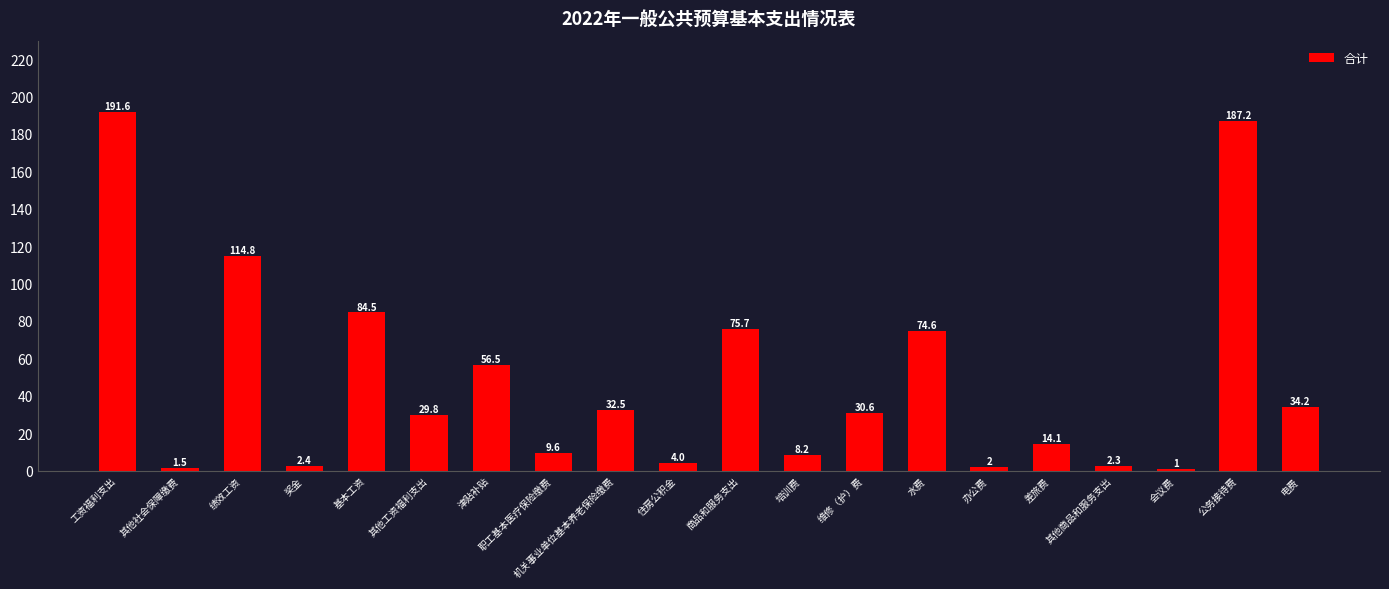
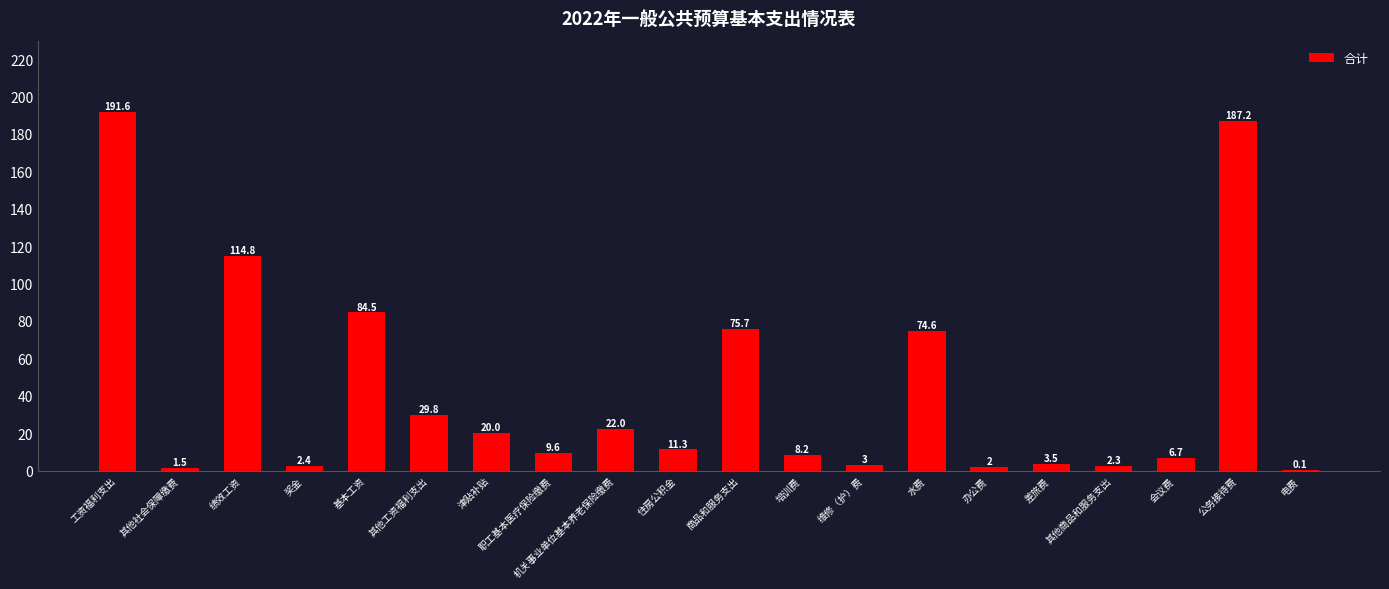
  {
    "工资福利支出": 191.6,
    "其他社会保障缴费": 1.5,
    "绩效工资": 114.8,
    "奖金": 2.4,
    "基本工资": 84.5,
    "其他工资福利支出": 29.8,
-   "津贴补贴": 56.5,
+   "津贴补贴": 20.0,
    "职工基本医疗保险缴费": 9.6,
-   "机关事业单位基本养老保险缴费": 32.5,
-   "住房公积金": 4.0,
+   "机关事业单位基本养老保险缴费": 22.0,
+   "住房公积金": 11.3,
    "商品和服务支出": 75.7,
    "培训费": 8.2,
-   "维修（护）费": 30.6,
+   "维修（护）费": 3,
    "水费": 74.6,
    "办公费": 2,
-   "差旅费": 14.1,
+   "差旅费": 3.5,
    "其他商品和服务支出": 2.3,
-   "会议费": 1,
+   "会议费": 6.7,
    "公务接待费": 187.2,
-   "电费": 34.2
+   "电费": 0.1
  }
